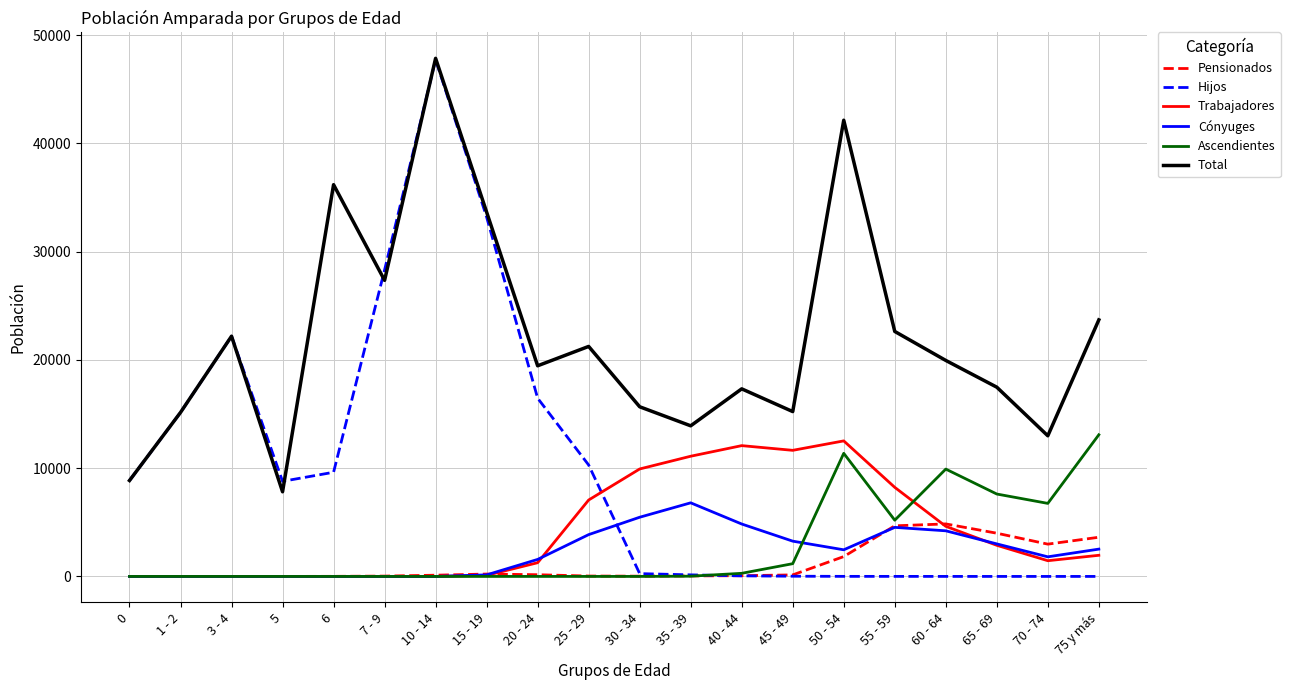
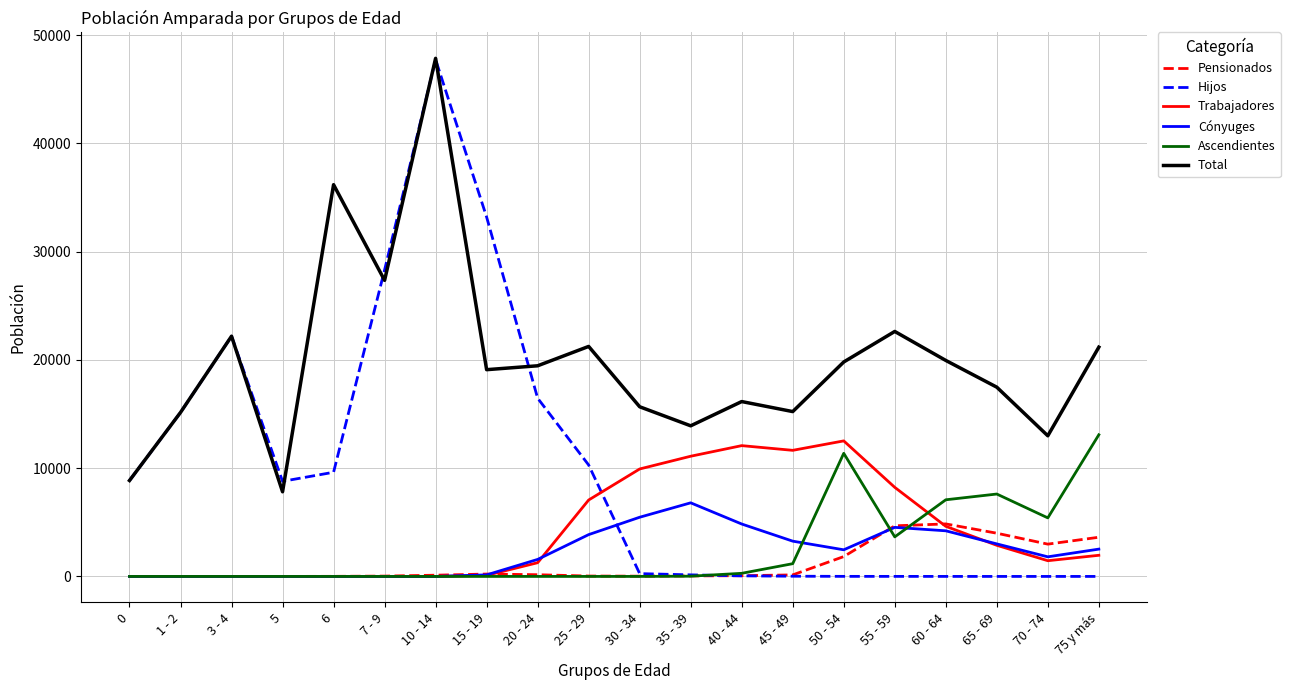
  {
    "Ascendientes": {
      "45 - 49": 1200,
      "50 - 54": 11400,
-     "55 - 59": 5200,
-     "60 - 64": 9900,
+     "55 - 59": 3700,
+     "60 - 64": 7100,
      "65 - 69": 7600,
-     "70 - 74": 6700,
+     "70 - 74": 5400,
      "75 y más": 13100
    },
    "Total": {
      "5": 7800,
      "6": 36200,
      "7 - 9": 27300,
-     "15 - 19": 33700,
+     "15 - 19": 19100,
      "20 - 24": 19500,
      "25 - 29": 21200,
      "30 - 34": 15700,
      "35 - 39": 13900,
-     "40 - 44": 17300,
+     "40 - 44": 16200,
      "45 - 49": 15200,
-     "50 - 54": 42100,
+     "50 - 54": 19800,
      "55 - 59": 22600,
      "60 - 64": 19900,
      "65 - 69": 17500,
      "70 - 74": 13000,
-     "75 y más": 23700
+     "75 y más": 21200
    }
  }
